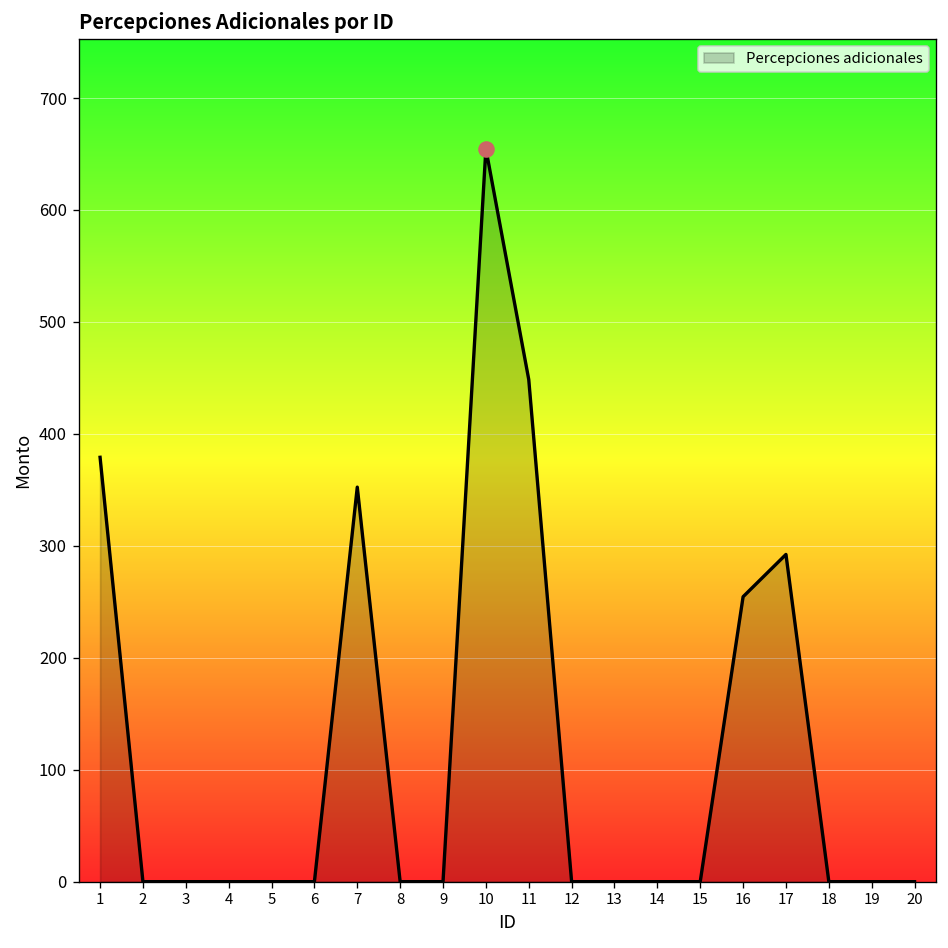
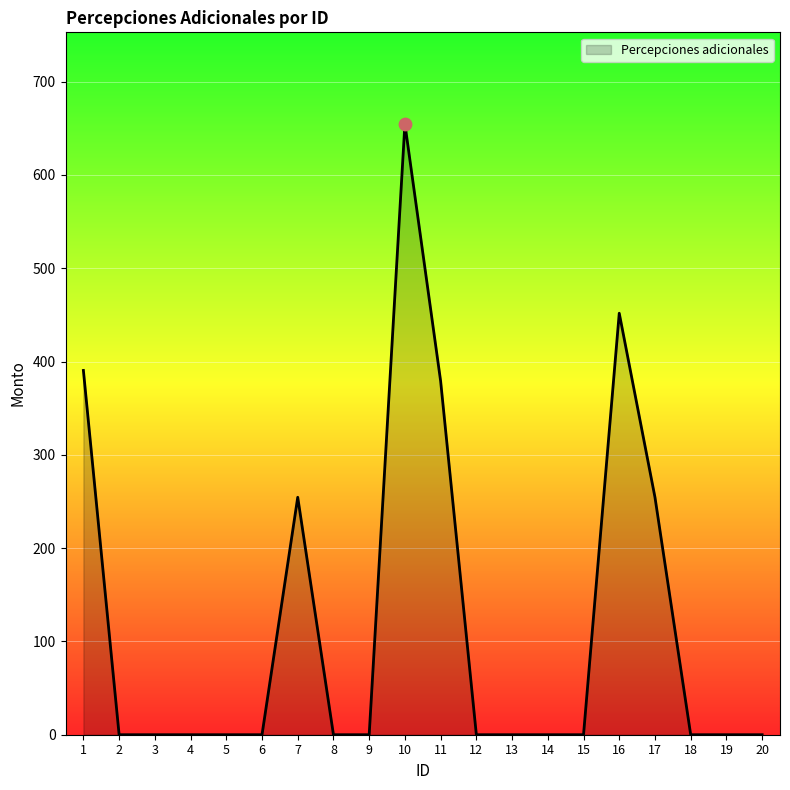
  {
    "Percepciones adicionales": {
-     "1": 380,
+     "1": 390,
      "2": 0,
      "3": 0,
      "4": 0,
      "5": 0,
      "6": 0,
-     "7": 350,
+     "7": 250,
      "8": 0,
      "9": 0,
-     "11": 450,
+     "11": 380,
      "12": 0,
      "13": 0,
      "14": 0,
      "15": 0,
-     "16": 250,
-     "17": 290,
+     "16": 450,
+     "17": 250,
      "18": 0,
      "19": 0,
      "20": 0
    }
  }
